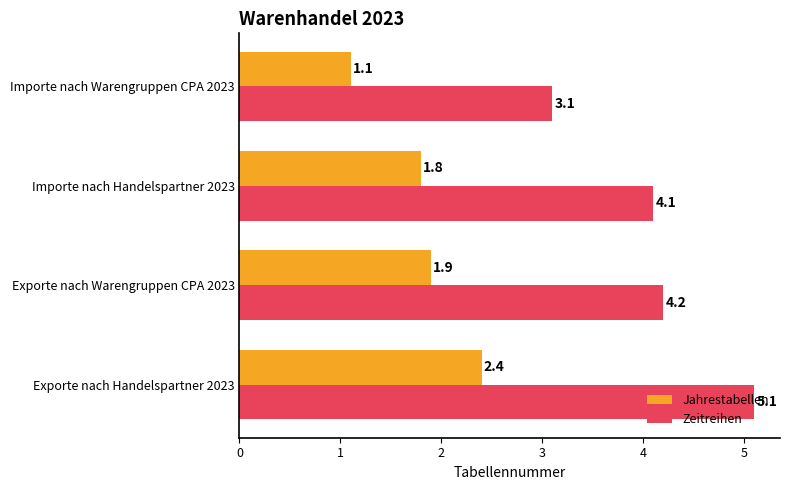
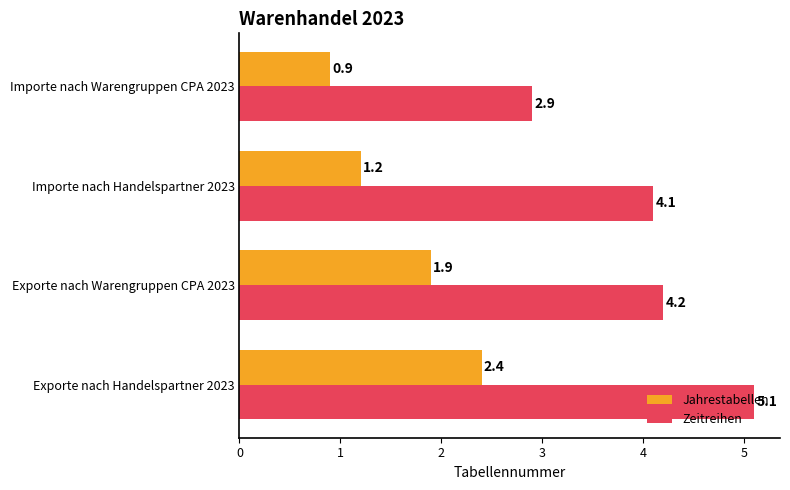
  {
    "Jahrestabellen": {
-     "Importe nach Warengruppen CPA 2023": 1.1,
-     "Importe nach Handelspartner 2023": 1.8,
+     "Importe nach Warengruppen CPA 2023": 0.9,
+     "Importe nach Handelspartner 2023": 1.2,
      "Exporte nach Warengruppen CPA 2023": 1.9,
      "Exporte nach Handelspartner 2023": 2.4
    },
    "Zeitreihen": {
-     "Importe nach Warengruppen CPA 2023": 3.1,
+     "Importe nach Warengruppen CPA 2023": 2.9,
      "Importe nach Handelspartner 2023": 4.1,
      "Exporte nach Warengruppen CPA 2023": 4.2,
      "Exporte nach Handelspartner 2023": 5.1
    }
  }
